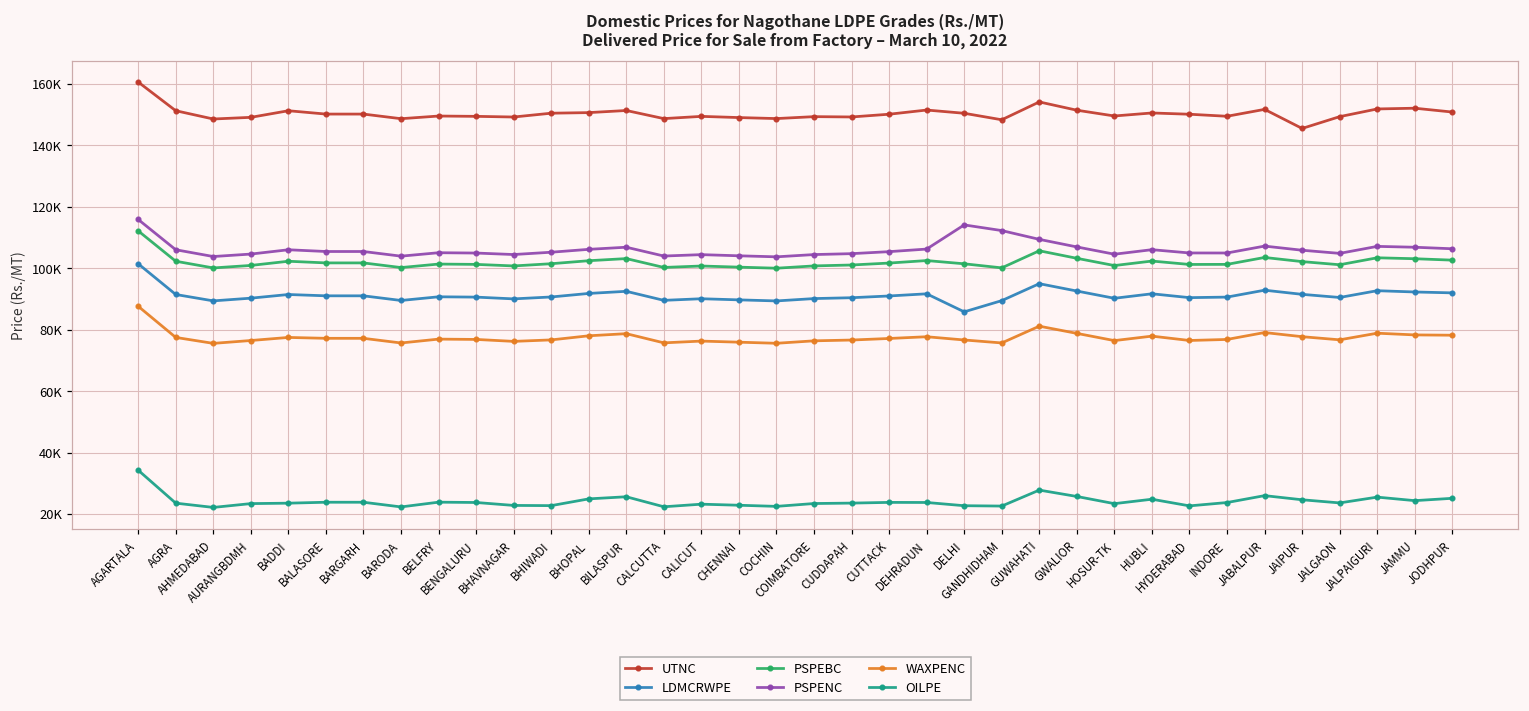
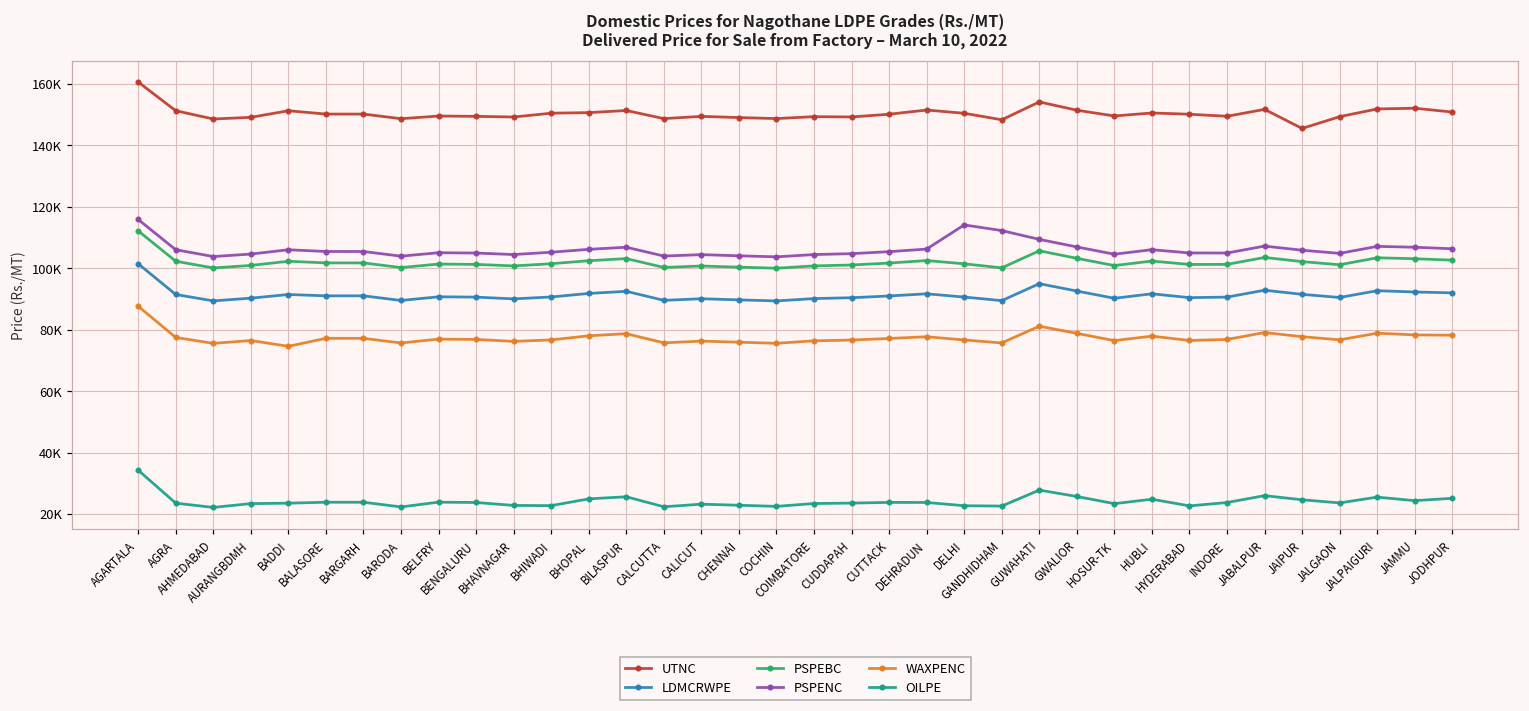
  {
    "UTNC": {
      "AGARTALA": 161000,
      "AGRA": 151000,
      "AHMEDABAD": 149000,
      "AURANGBDMH": 149000,
      "BADDI": 151000,
      "BALASORE": 150000,
      "BARGARH": 150000,
      "BARODA": 149000,
      "BELFRY": 149000,
      "BENGALURU": 149000,
      "BHAVNAGAR": 149000,
      "BHIWADI": 150000,
      "BHOPAL": 151000,
      "BILASPUR": 151000,
      "CALCUTTA": 149000,
      "CALICUT": 149000,
      "CHENNAI": 149000,
      "COCHIN": 149000,
      "COIMBATORE": 149000,
      "CUDDAPAH": 149000,
      "CUTTACK": 150000,
      "DEHRADUN": 151000,
      "DELHI": 150000,
      "GANDHIDHAM": 148000,
      "GUWAHATI": 154000,
      "GWALIOR": 151000,
      "HOSUR-TK": 150000,
      "HUBLI": 150000,
      "HYDERABAD": 150000,
      "INDORE": 149000,
      "JABALPUR": 152000,
      "JAIPUR": 145000,
      "JALGAON": 149000,
      "JALPAIGURI": 152000,
      "JAMMU": 152000,
      "JODHPUR": 151000
    },
    "LDMCRWPE": {
      "AGARTALA": 101000,
      "AGRA": 91000,
      "AHMEDABAD": 89000,
      "AURANGBDMH": 90000,
      "BADDI": 91000,
      "BALASORE": 91000,
      "BARGARH": 91000,
      "BARODA": 89000,
      "BELFRY": 91000,
      "BENGALURU": 91000,
      "BHAVNAGAR": 90000,
      "BHIWADI": 91000,
      "BHOPAL": 92000,
      "BILASPUR": 92000,
      "CALCUTTA": 90000,
      "CALICUT": 90000,
      "CHENNAI": 90000,
      "COCHIN": 89000,
      "COIMBATORE": 90000,
      "CUDDAPAH": 90000,
      "CUTTACK": 91000,
      "DEHRADUN": 92000,
-     "DELHI": 86000,
+     "DELHI": 91000,
      "GANDHIDHAM": 89000,
      "GUWAHATI": 95000,
      "GWALIOR": 93000,
      "HOSUR-TK": 90000,
      "HUBLI": 92000,
      "HYDERABAD": 90000,
      "INDORE": 91000,
      "JABALPUR": 93000,
      "JAIPUR": 91000,
      "JALGAON": 90000,
      "JALPAIGURI": 93000,
      "JAMMU": 92000,
      "JODHPUR": 92000
    },
    "PSPENC": {
      "AGARTALA": 116000,
      "AGRA": 106000,
      "AHMEDABAD": 104000,
      "AURANGBDMH": 105000,
      "BADDI": 106000,
      "BALASORE": 105000,
      "BARGARH": 105000,
      "BARODA": 104000,
      "BELFRY": 105000,
      "BENGALURU": 105000,
      "BHAVNAGAR": 104000,
      "BHIWADI": 105000,
      "BHOPAL": 106000,
      "BILASPUR": 107000,
      "CALCUTTA": 104000,
      "CALICUT": 104000,
      "CHENNAI": 104000,
      "COCHIN": 104000,
      "COIMBATORE": 104000,
      "CUDDAPAH": 105000,
      "CUTTACK": 105000,
      "DEHRADUN": 106000,
      "DELHI": 114000,
      "GANDHIDHAM": 112000,
      "GUWAHATI": 109000,
      "GWALIOR": 107000,
      "HOSUR-TK": 105000,
      "HUBLI": 106000,
      "HYDERABAD": 105000,
      "INDORE": 105000,
      "JABALPUR": 107000,
      "JAIPUR": 106000,
      "JALGAON": 105000,
      "JALPAIGURI": 107000,
      "JAMMU": 107000,
      "JODHPUR": 106000
    },
    "WAXPENC": {
      "AGARTALA": 88000,
      "AGRA": 77000,
      "AHMEDABAD": 76000,
      "AURANGBDMH": 76000,
-     "BADDI": 77000,
+     "BADDI": 75000,
      "BALASORE": 77000,
      "BARGARH": 77000,
      "BARODA": 76000,
      "BELFRY": 77000,
      "BENGALURU": 77000,
      "BHAVNAGAR": 76000,
      "BHIWADI": 77000,
      "BHOPAL": 78000,
      "BILASPUR": 79000,
      "CALCUTTA": 76000,
      "CALICUT": 76000,
      "CHENNAI": 76000,
      "COCHIN": 76000,
      "COIMBATORE": 76000,
      "CUDDAPAH": 77000,
      "CUTTACK": 77000,
      "DEHRADUN": 78000,
      "DELHI": 77000,
      "GANDHIDHAM": 76000,
      "GUWAHATI": 81000,
      "GWALIOR": 79000,
      "HOSUR-TK": 76000,
      "HUBLI": 78000,
      "HYDERABAD": 76000,
      "INDORE": 77000,
      "JABALPUR": 79000,
      "JAIPUR": 78000,
      "JALGAON": 77000,
      "JALPAIGURI": 79000,
      "JAMMU": 78000,
      "JODHPUR": 78000
    }
  }
